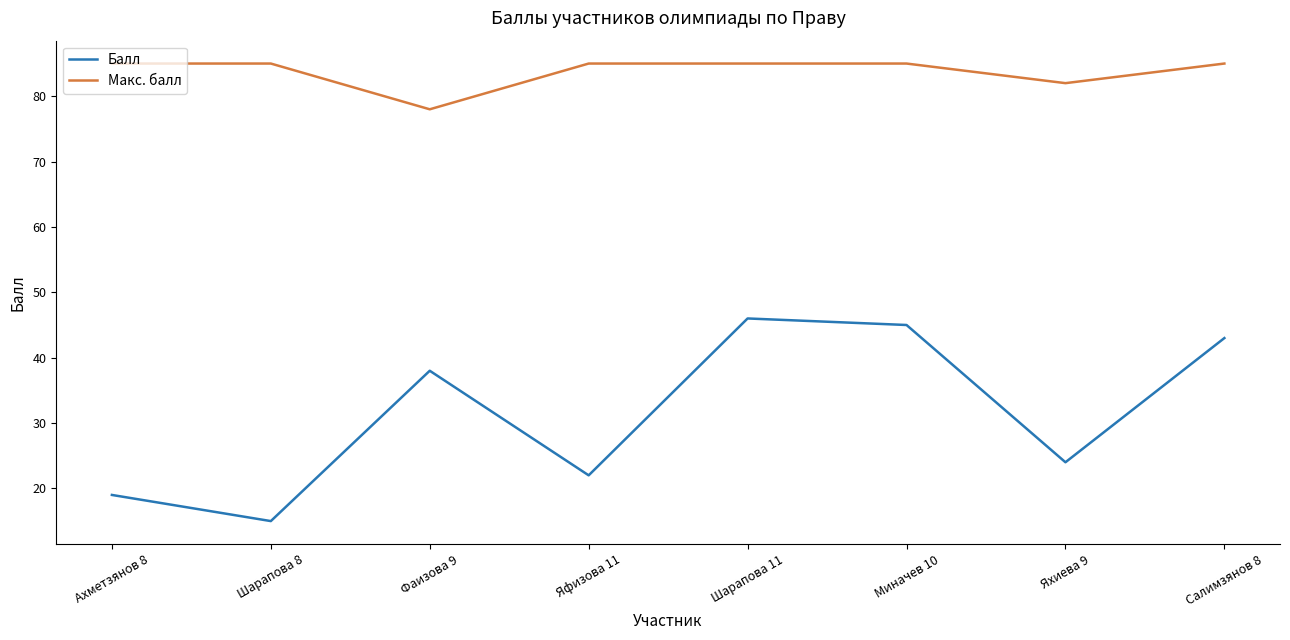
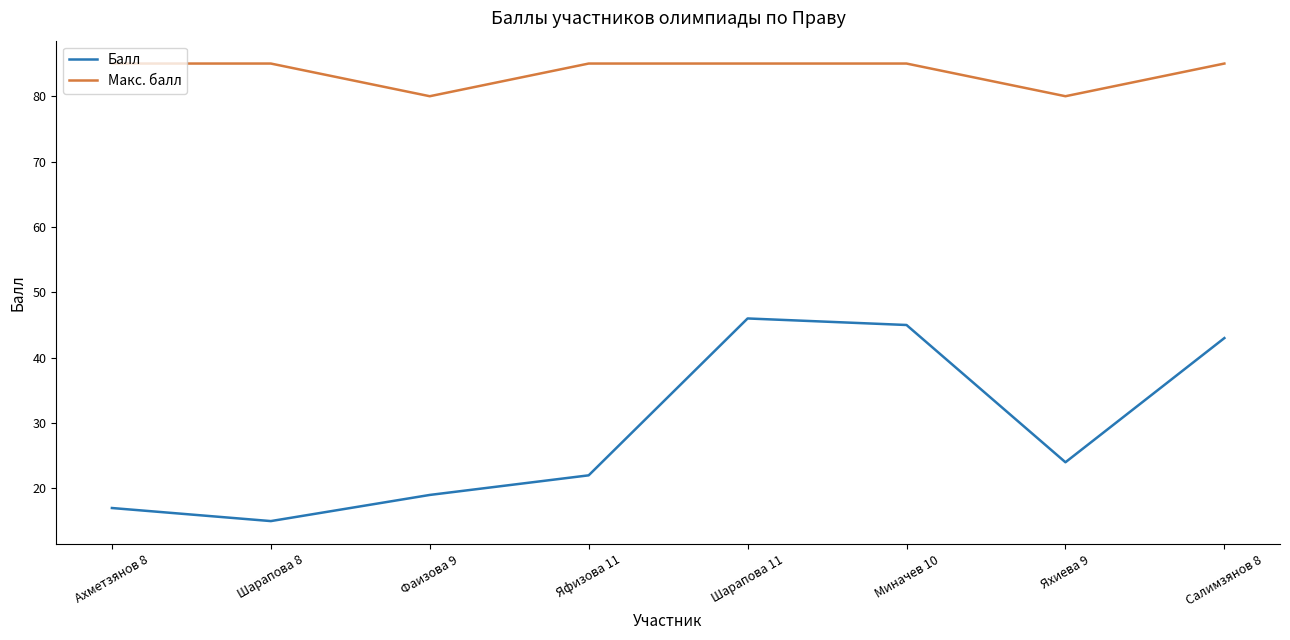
  {
    "Балл": {
-     "Ахметзянов 8": 19,
+     "Ахметзянов 8": 17,
      "Шарапова 8": 15,
-     "Фаизова 9": 38,
+     "Фаизова 9": 19,
      "Яфизова 11": 22,
      "Шарапова 11": 46,
      "Миначев 10": 45,
      "Яхиева 9": 24,
      "Салимзянов 8": 43
    },
    "Макс. балл": {
      "Шарапова 8": 85,
-     "Фаизова 9": 78,
+     "Фаизова 9": 80,
      "Яфизова 11": 85,
      "Шарапова 11": 85,
      "Миначев 10": 85,
-     "Яхиева 9": 82,
+     "Яхиева 9": 80,
      "Салимзянов 8": 85
    }
  }
